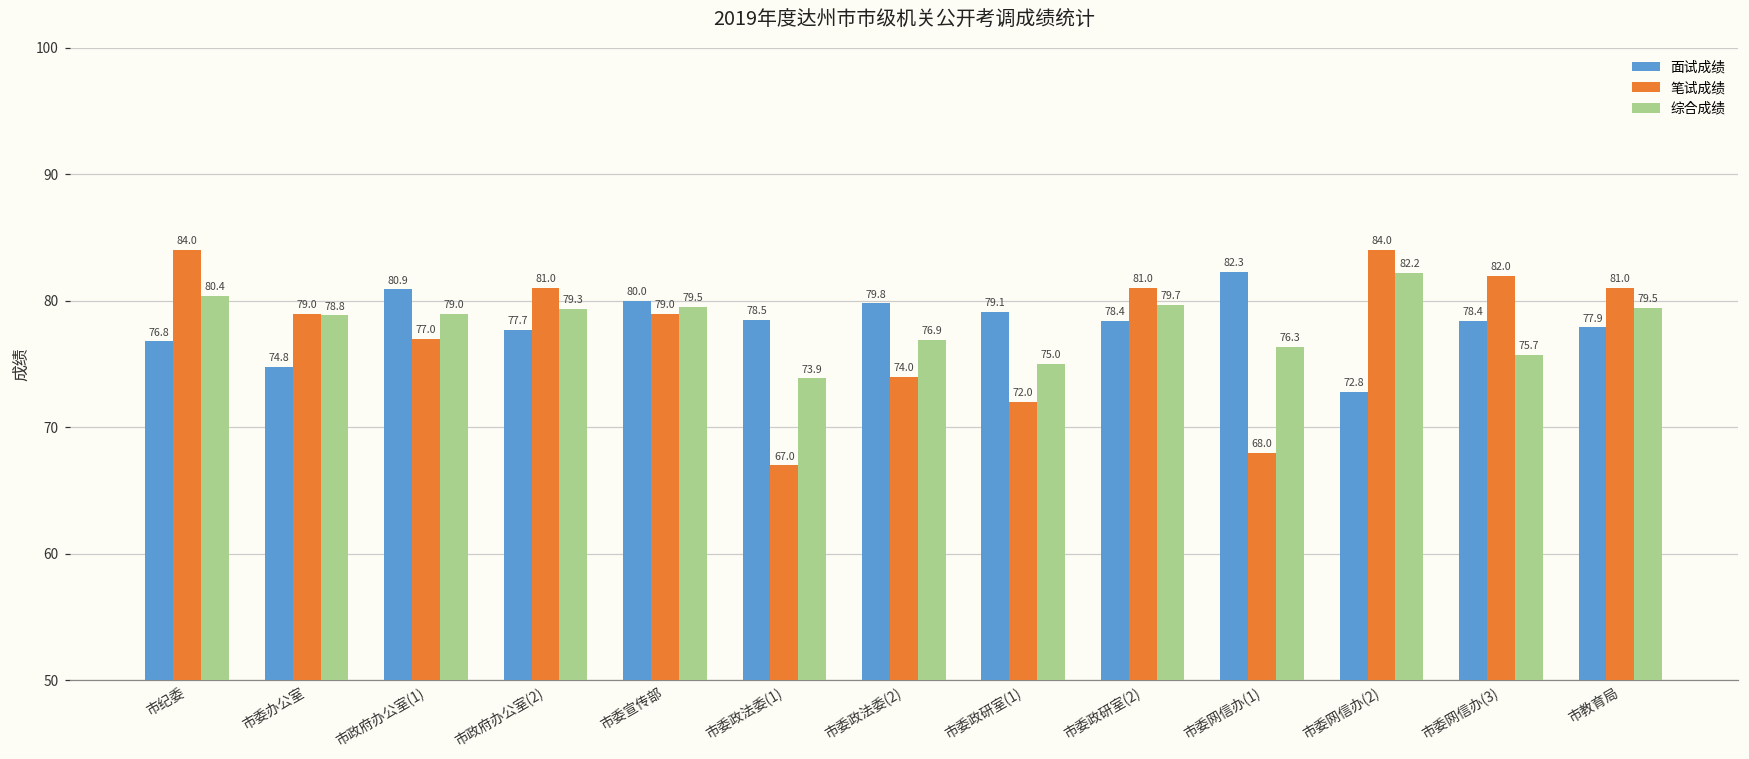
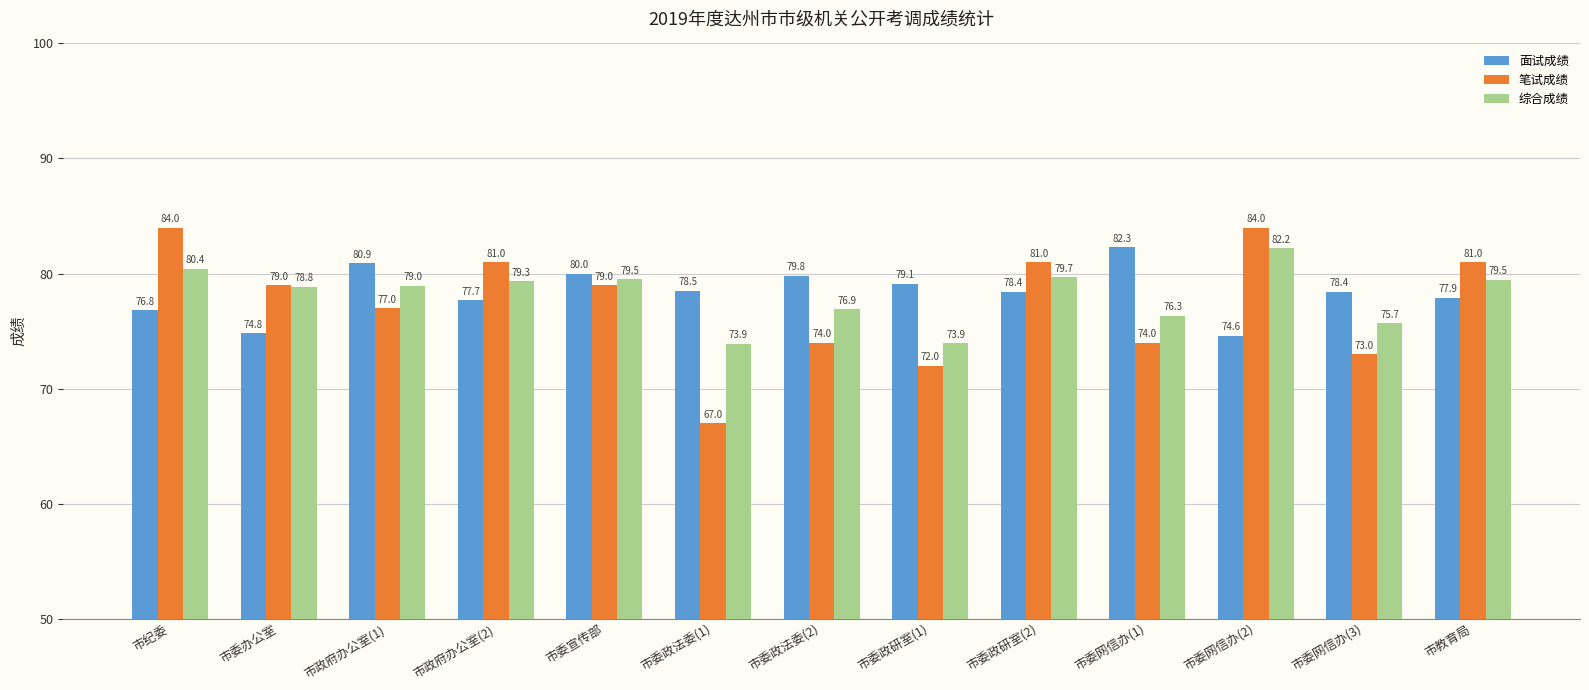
  {
    "面试成绩": {
      "市纪委": 76.8,
      "市委办公室": 74.8,
      "市政府办公室(1)": 80.9,
      "市政府办公室(2)": 77.7,
      "市委宣传部": 80.0,
      "市委政法委(1)": 78.5,
      "市委政法委(2)": 79.8,
      "市委政研室(1)": 79.1,
      "市委政研室(2)": 78.4,
      "市委网信办(1)": 82.3,
-     "市委网信办(2)": 72.8,
+     "市委网信办(2)": 74.6,
      "市委网信办(3)": 78.4,
      "市教育局": 77.9
    },
    "笔试成绩": {
      "市纪委": 84.0,
      "市委办公室": 79.0,
      "市政府办公室(1)": 77.0,
      "市政府办公室(2)": 81.0,
      "市委宣传部": 79.0,
      "市委政法委(1)": 67.0,
      "市委政法委(2)": 74.0,
      "市委政研室(1)": 72.0,
      "市委政研室(2)": 81.0,
-     "市委网信办(1)": 68.0,
+     "市委网信办(1)": 74.0,
      "市委网信办(2)": 84.0,
-     "市委网信办(3)": 82.0,
+     "市委网信办(3)": 73.0,
      "市教育局": 81.0
    },
    "综合成绩": {
      "市纪委": 80.4,
      "市委办公室": 78.8,
      "市政府办公室(1)": 79.0,
      "市政府办公室(2)": 79.3,
      "市委宣传部": 79.5,
      "市委政法委(1)": 73.9,
      "市委政法委(2)": 76.9,
-     "市委政研室(1)": 75.0,
+     "市委政研室(1)": 73.9,
      "市委政研室(2)": 79.7,
      "市委网信办(1)": 76.3,
      "市委网信办(2)": 82.2,
      "市委网信办(3)": 75.7,
      "市教育局": 79.5
    }
  }
